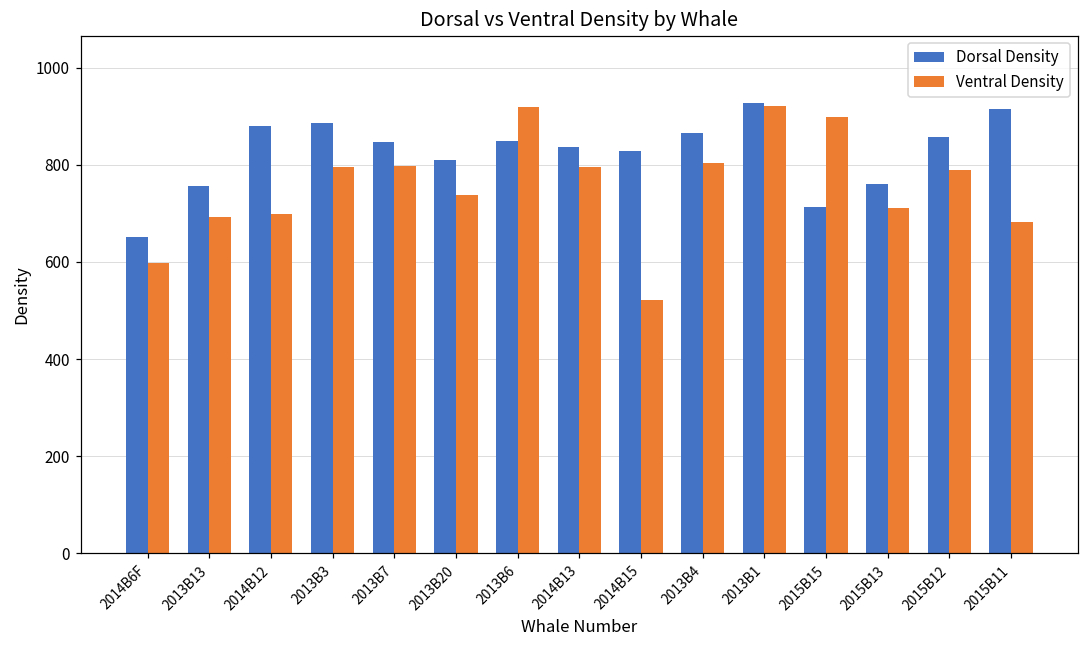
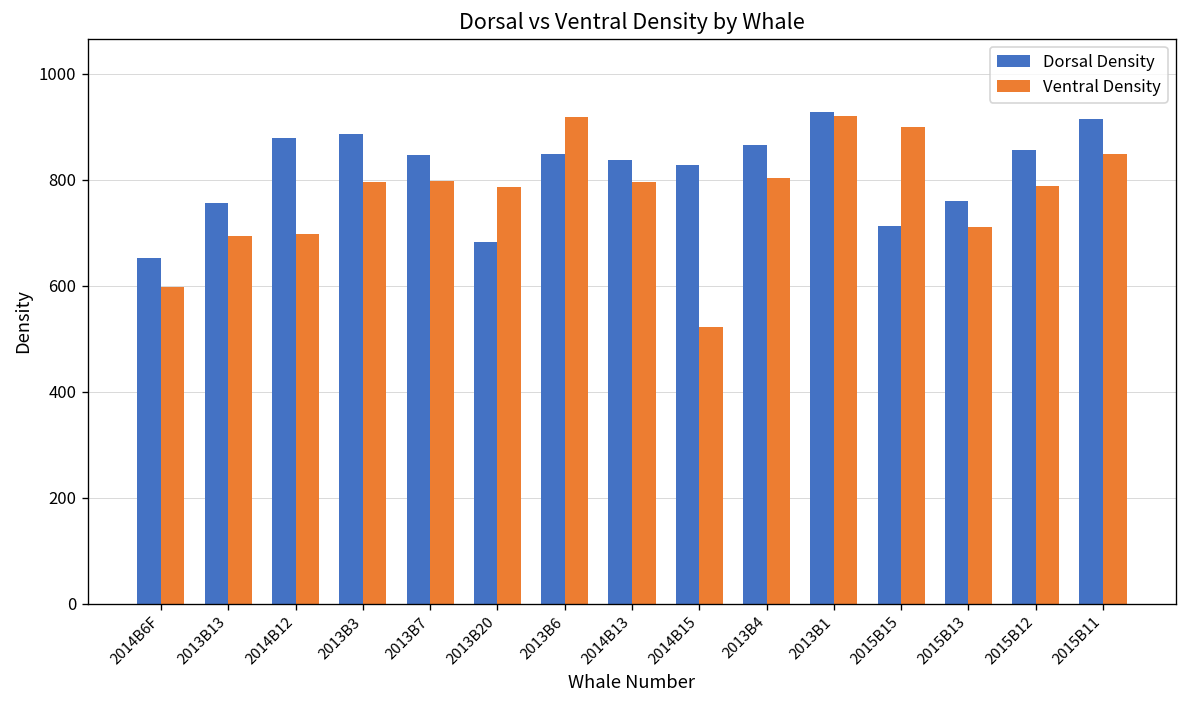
  {
    "Dorsal Density": {
      "2014B6F": 650,
      "2013B13": 760,
      "2014B12": 880,
      "2013B3": 890,
      "2013B7": 850,
-     "2013B20": 810,
+     "2013B20": 680,
      "2013B6": 850,
      "2014B13": 840,
      "2014B15": 830,
      "2013B4": 860,
      "2013B1": 930,
      "2015B15": 710,
      "2015B13": 760,
      "2015B12": 860,
      "2015B11": 910
    },
    "Ventral Density": {
      "2014B6F": 600,
      "2013B13": 690,
      "2014B12": 700,
      "2013B3": 800,
      "2013B7": 800,
-     "2013B20": 740,
+     "2013B20": 790,
      "2013B6": 920,
      "2014B13": 800,
      "2014B15": 520,
      "2013B4": 800,
      "2013B1": 920,
      "2015B15": 900,
      "2015B13": 710,
      "2015B12": 790,
-     "2015B11": 680
+     "2015B11": 850
    }
  }
